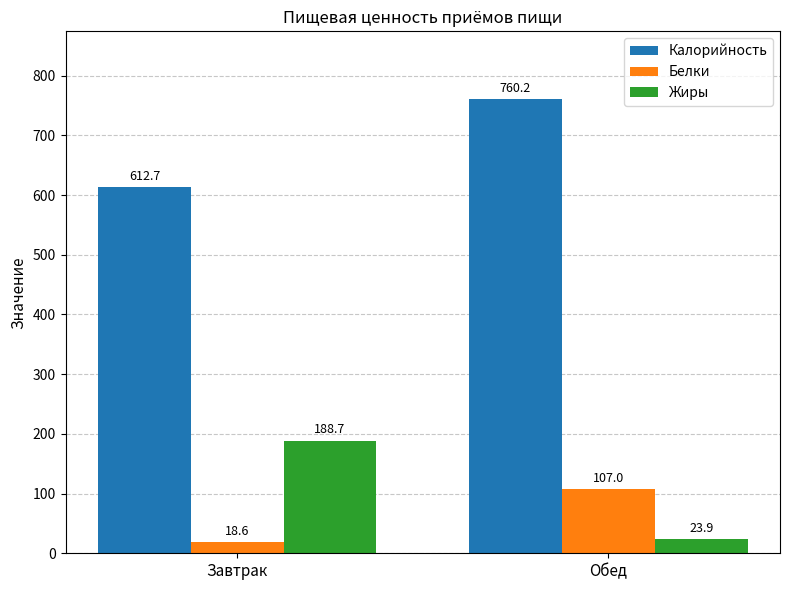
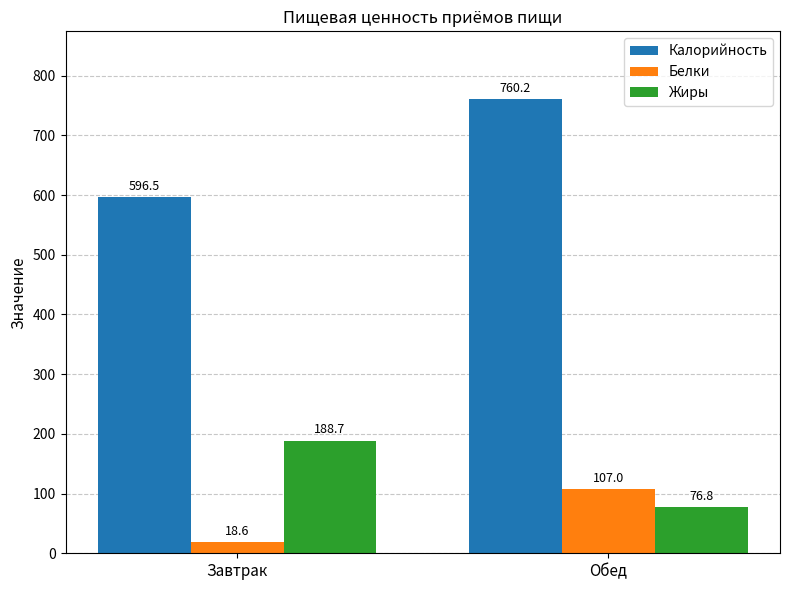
  {
    "Калорийность": {
-     "Завтрак": 612.7,
+     "Завтрак": 596.5,
      "Обед": 760.2
    },
    "Белки": {
      "Завтрак": 18.6,
      "Обед": 107.0
    },
    "Жиры": {
      "Завтрак": 188.7,
-     "Обед": 23.9
+     "Обед": 76.8
    }
  }
